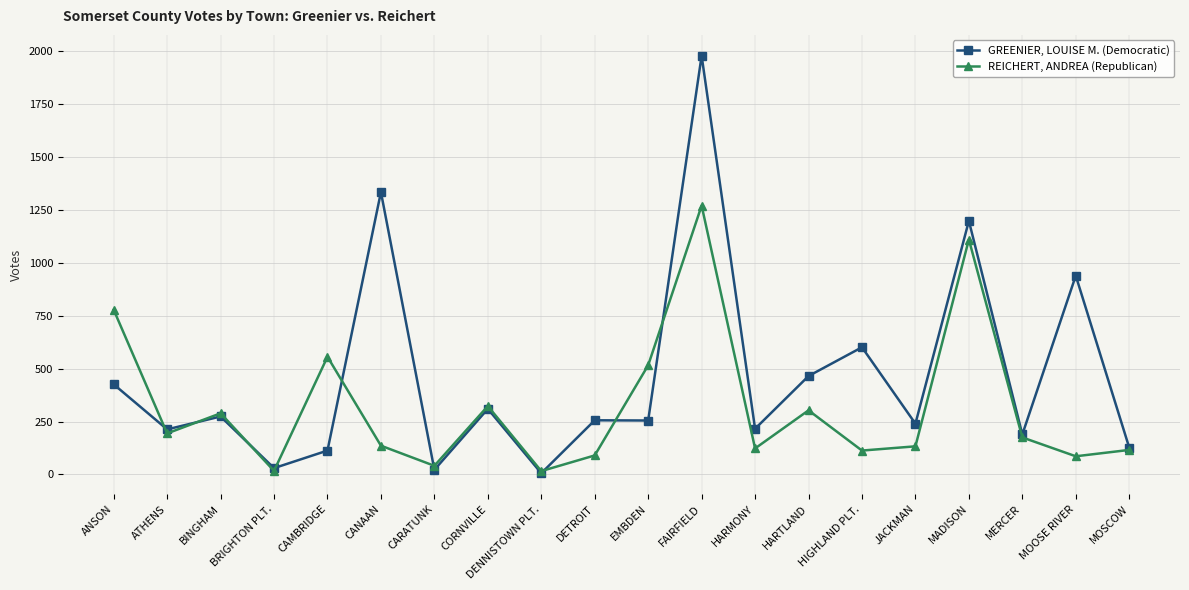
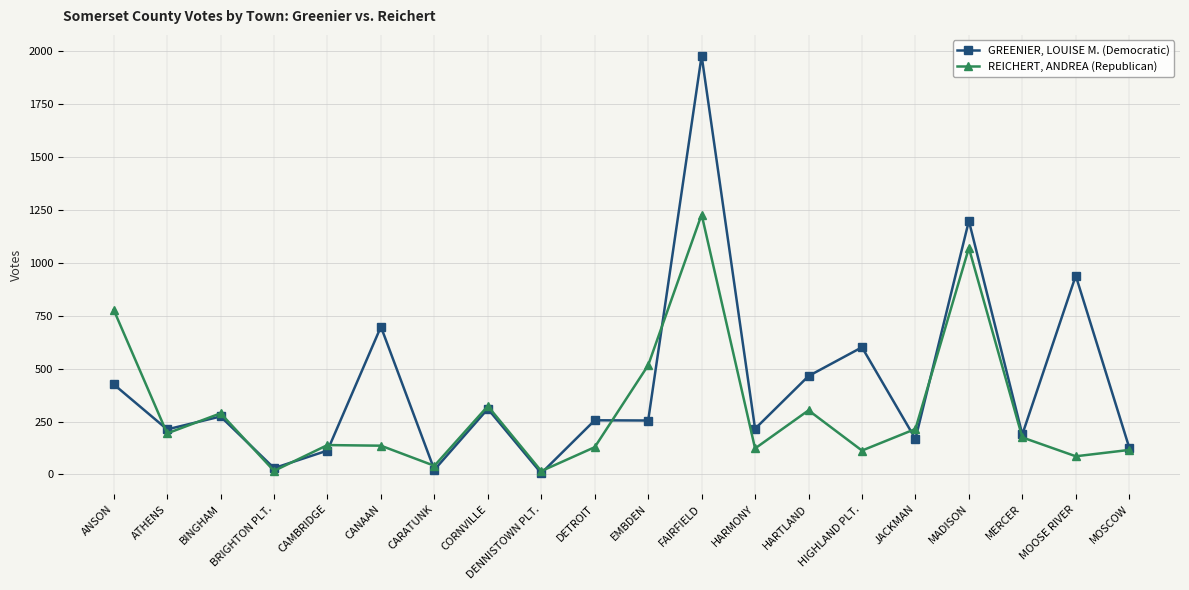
  {
    "GREENIER, LOUISE M. (Democratic)": {
      "ANSON": 430,
      "ATHENS": 210,
      "BINGHAM": 270,
      "BRIGHTON PLT.": 30,
      "CAMBRIDGE": 110,
-     "CANAAN": 1330,
+     "CANAAN": 700,
      "CARATUNK": 20,
      "CORNVILLE": 310,
      "DETROIT": 260,
      "EMBDEN": 260,
      "FAIRFIELD": 1980,
      "HARMONY": 220,
      "HARTLAND": 470,
      "HIGHLAND PLT.": 600,
-     "JACKMAN": 240,
+     "JACKMAN": 170,
      "MADISON": 1200,
      "MERCER": 190,
      "MOOSE RIVER": 940
    },
    "REICHERT, ANDREA (Republican)": {
      "ANSON": 780,
      "ATHENS": 190,
      "BINGHAM": 290,
      "BRIGHTON PLT.": 20,
-     "CAMBRIDGE": 560,
+     "CAMBRIDGE": 140,
      "CANAAN": 140,
      "CARATUNK": 40,
      "CORNVILLE": 320,
-     "DETROIT": 90,
+     "DETROIT": 130,
      "EMBDEN": 520,
-     "FAIRFIELD": 1270,
+     "FAIRFIELD": 1230,
      "HARMONY": 120,
      "HARTLAND": 300,
      "HIGHLAND PLT.": 110,
-     "JACKMAN": 130,
-     "MADISON": 1110,
+     "JACKMAN": 220,
+     "MADISON": 1070,
      "MERCER": 180,
      "MOOSE RIVER": 90
    }
  }
